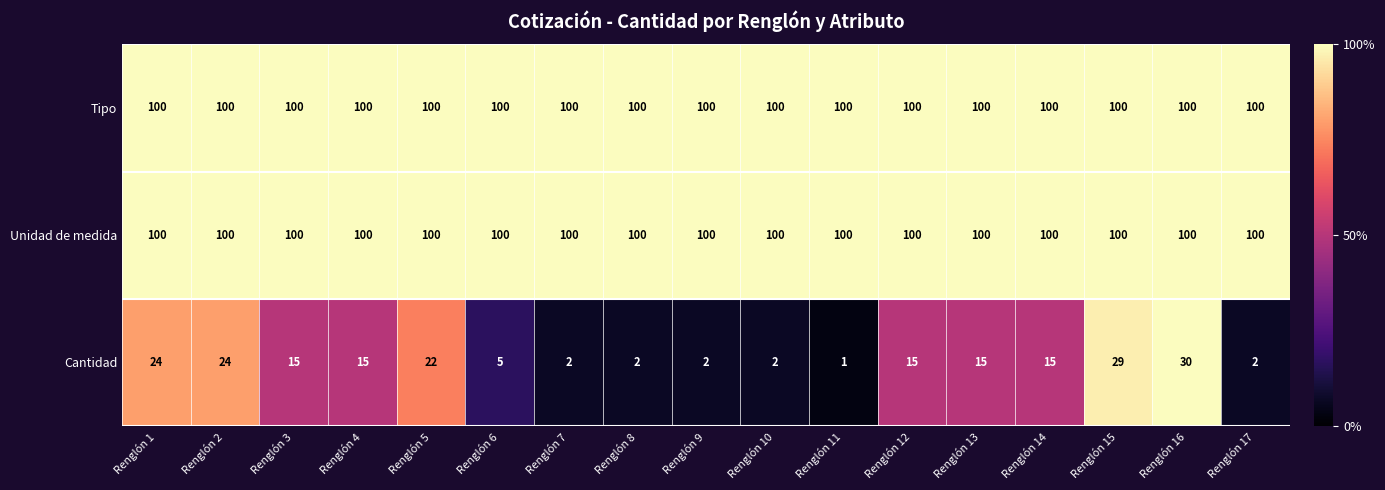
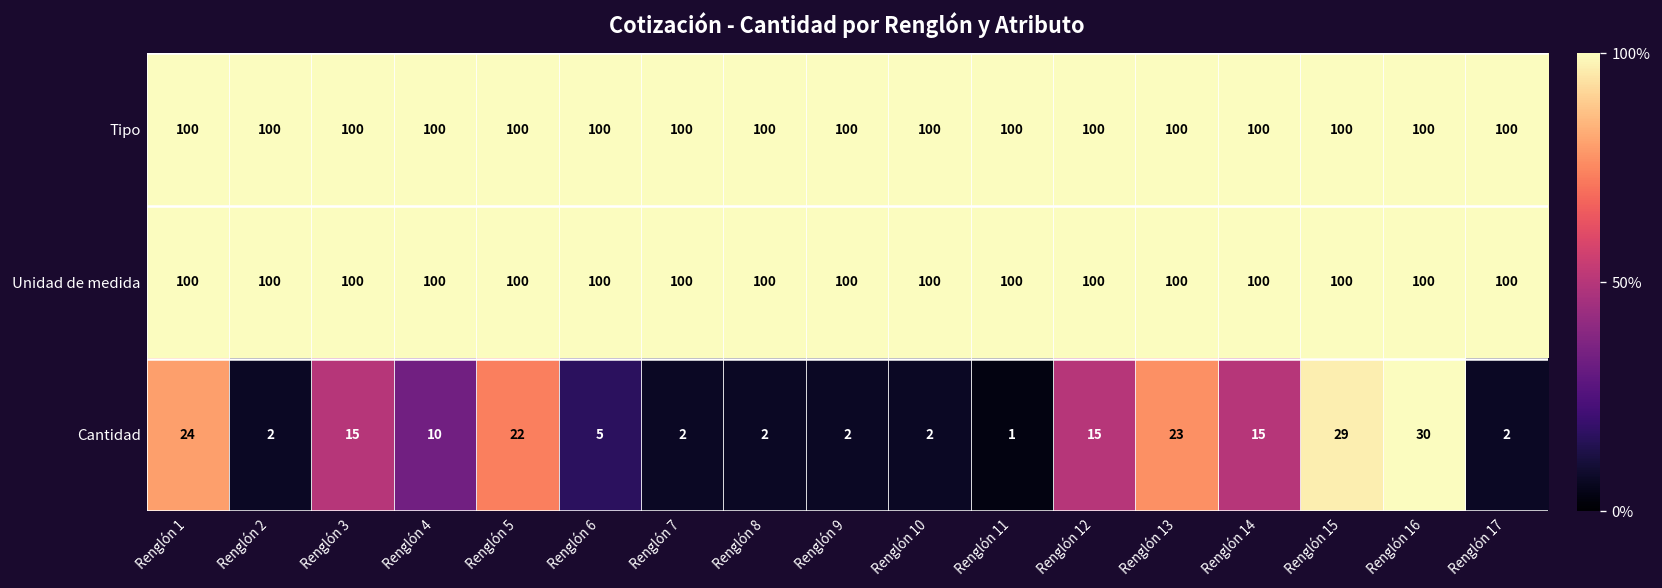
  {
    "Tipo": {
      "Renglón 1": 100,
      "Renglón 2": 100,
      "Renglón 3": 100,
      "Renglón 4": 100,
      "Renglón 5": 100,
      "Renglón 6": 100,
      "Renglón 7": 100,
      "Renglón 8": 100,
      "Renglón 9": 100,
      "Renglón 10": 100,
      "Renglón 11": 100,
      "Renglón 12": 100,
      "Renglón 13": 100,
      "Renglón 14": 100,
      "Renglón 15": 100,
      "Renglón 16": 100,
      "Renglón 17": 100
    },
    "Unidad de medida": {
      "Renglón 1": 100,
      "Renglón 2": 100,
      "Renglón 3": 100,
      "Renglón 4": 100,
      "Renglón 5": 100,
      "Renglón 6": 100,
      "Renglón 7": 100,
      "Renglón 8": 100,
      "Renglón 9": 100,
      "Renglón 10": 100,
      "Renglón 11": 100,
      "Renglón 12": 100,
      "Renglón 13": 100,
      "Renglón 14": 100,
      "Renglón 15": 100,
      "Renglón 16": 100,
      "Renglón 17": 100
    },
    "Cantidad": {
      "Renglón 1": 24,
-     "Renglón 2": 24,
+     "Renglón 2": 2,
      "Renglón 3": 15,
-     "Renglón 4": 15,
+     "Renglón 4": 10,
      "Renglón 5": 22,
      "Renglón 6": 5,
      "Renglón 7": 2,
      "Renglón 8": 2,
      "Renglón 9": 2,
      "Renglón 10": 2,
      "Renglón 11": 1,
      "Renglón 12": 15,
-     "Renglón 13": 15,
+     "Renglón 13": 23,
      "Renglón 14": 15,
      "Renglón 15": 29,
      "Renglón 16": 30,
      "Renglón 17": 2
    }
  }
